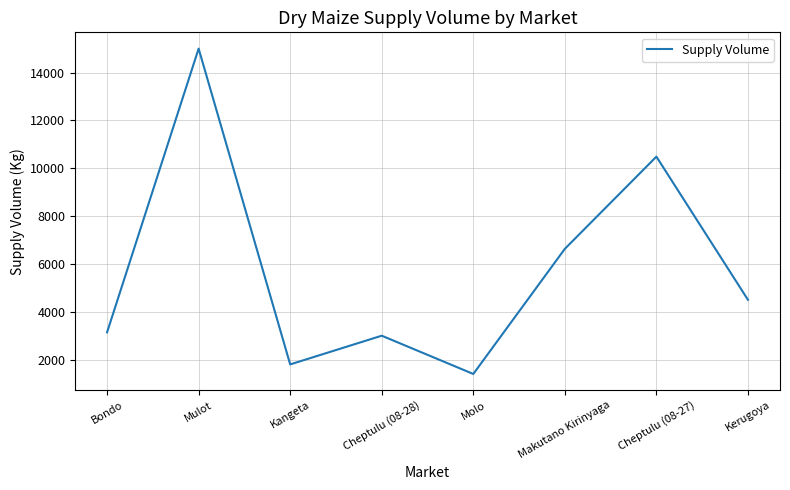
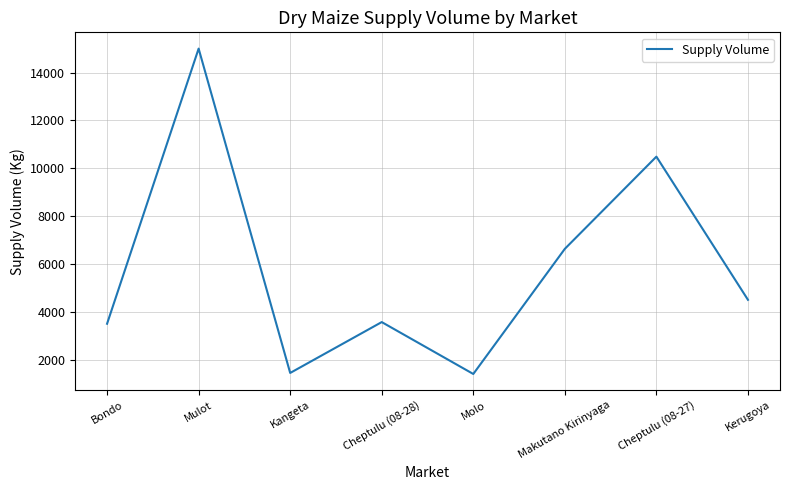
  {
-   "Bondo": 3100,
+   "Bondo": 3500,
    "Mulot": 15000,
-   "Kangeta": 1800,
-   "Cheptulu (08-28)": 3000,
+   "Kangeta": 1400,
+   "Cheptulu (08-28)": 3600,
    "Molo": 1400,
    "Makutano Kirinyaga": 6600,
    "Cheptulu (08-27)": 10500,
    "Kerugoya": 4500
  }
